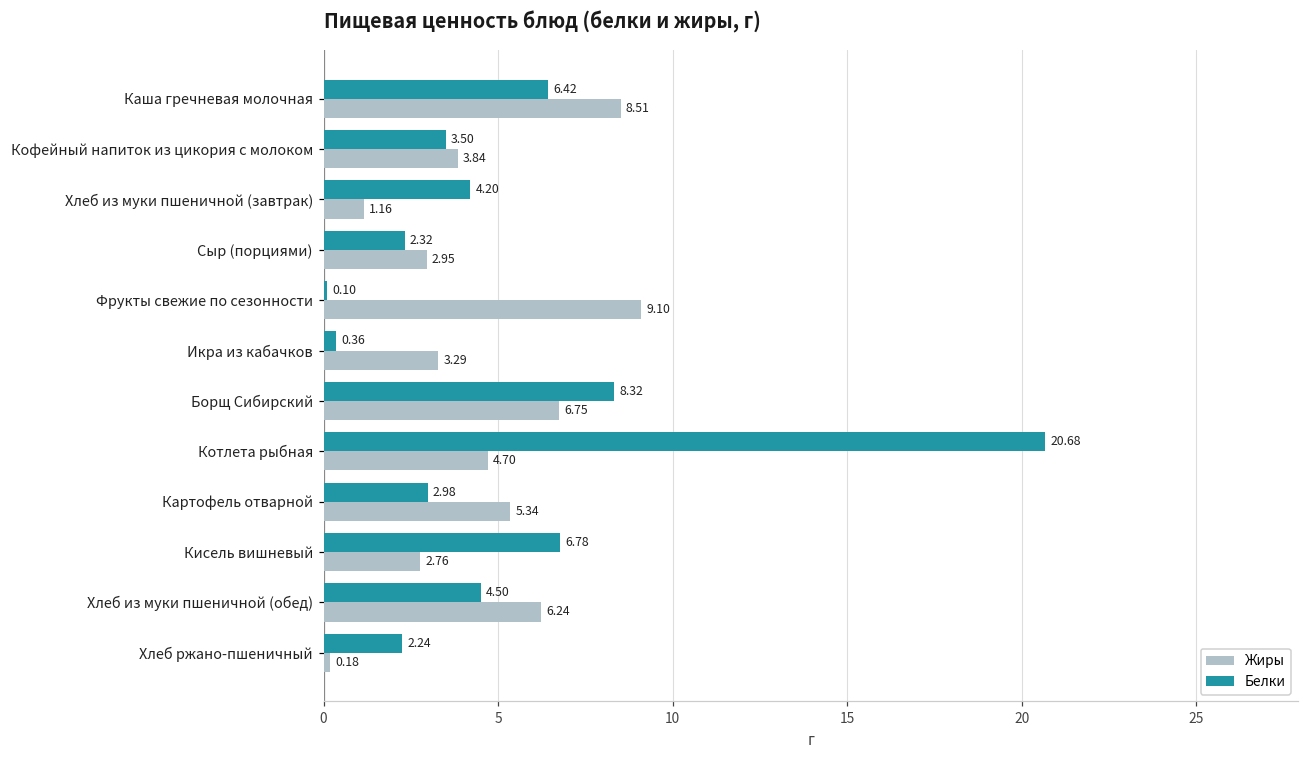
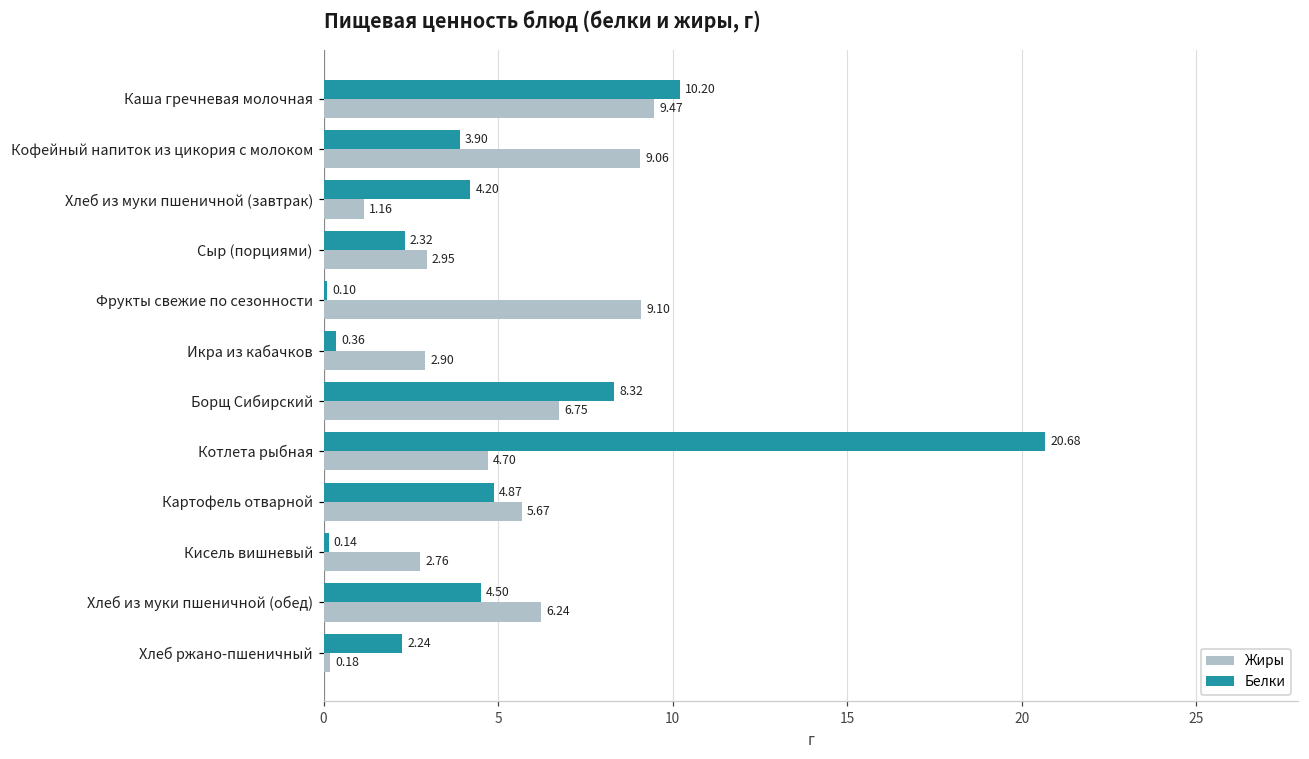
  {
    "Жиры": {
-     "Каша гречневая молочная": 8.51,
-     "Кофейный напиток из цикория с молоком": 3.84,
+     "Каша гречневая молочная": 9.47,
+     "Кофейный напиток из цикория с молоком": 9.06,
      "Хлеб из муки пшеничной (завтрак)": 1.16,
      "Сыр (порциями)": 2.95,
      "Фрукты свежие по сезонности": 9.10,
-     "Икра из кабачков": 3.29,
+     "Икра из кабачков": 2.90,
      "Борщ Сибирский": 6.75,
      "Котлета рыбная": 4.70,
-     "Картофель отварной": 5.34,
+     "Картофель отварной": 5.67,
      "Кисель вишневый": 2.76,
      "Хлеб из муки пшеничной (обед)": 6.24,
      "Хлеб ржано-пшеничный": 0.18
    },
    "Белки": {
-     "Каша гречневая молочная": 6.42,
-     "Кофейный напиток из цикория с молоком": 3.50,
+     "Каша гречневая молочная": 10.20,
+     "Кофейный напиток из цикория с молоком": 3.90,
      "Хлеб из муки пшеничной (завтрак)": 4.20,
      "Сыр (порциями)": 2.32,
      "Фрукты свежие по сезонности": 0.10,
      "Икра из кабачков": 0.36,
      "Борщ Сибирский": 8.32,
      "Котлета рыбная": 20.68,
-     "Картофель отварной": 2.98,
-     "Кисель вишневый": 6.78,
+     "Картофель отварной": 4.87,
+     "Кисель вишневый": 0.14,
      "Хлеб из муки пшеничной (обед)": 4.50,
      "Хлеб ржано-пшеничный": 2.24
    }
  }
